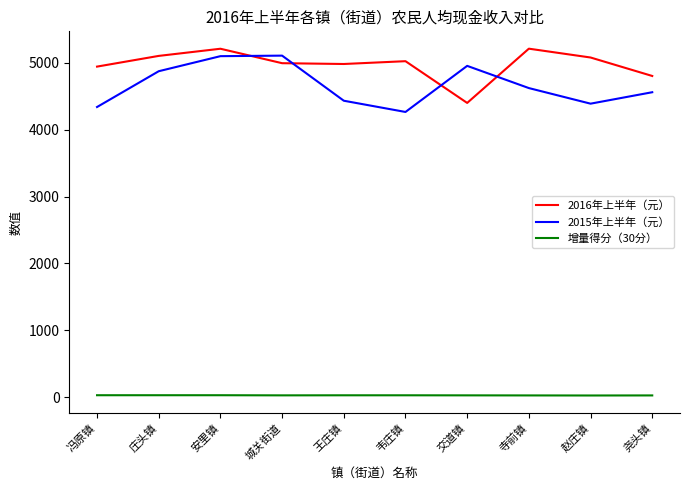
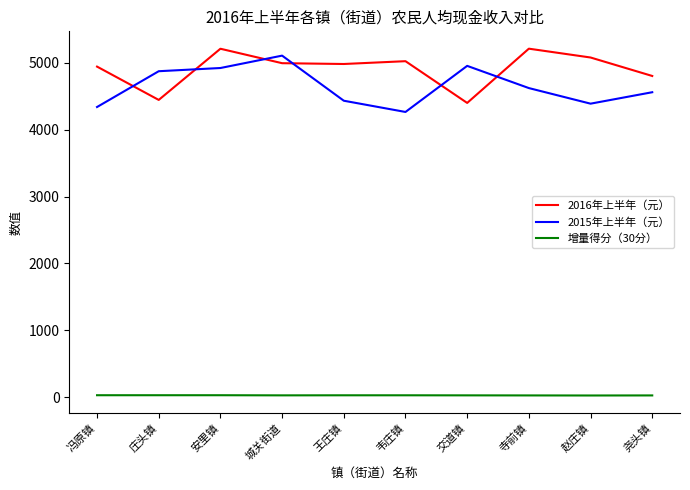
  {
    "2016年上半年（元）": {
      "冯原镇": 4900,
-     "庄头镇": 5100,
+     "庄头镇": 4400,
      "安里镇": 5200,
      "城关街道": 5000,
      "王庄镇": 5000,
      "韦庄镇": 5000,
      "交道镇": 4400,
      "寺前镇": 5200,
      "赵庄镇": 5100,
      "尧头镇": 4800
    },
    "2015年上半年（元）": {
      "冯原镇": 4300,
      "庄头镇": 4900,
-     "安里镇": 5100,
+     "安里镇": 4900,
      "城关街道": 5100,
      "王庄镇": 4400,
      "韦庄镇": 4300,
      "交道镇": 5000,
      "寺前镇": 4600,
      "赵庄镇": 4400,
      "尧头镇": 4600
    },
    "增量得分（30分）": {
      "冯原镇": 0,
      "庄头镇": 0,
      "安里镇": 0,
      "城关街道": 0,
      "王庄镇": 0,
      "韦庄镇": 0,
      "交道镇": 0,
      "寺前镇": 0,
      "赵庄镇": 0,
      "尧头镇": 0
    }
  }
